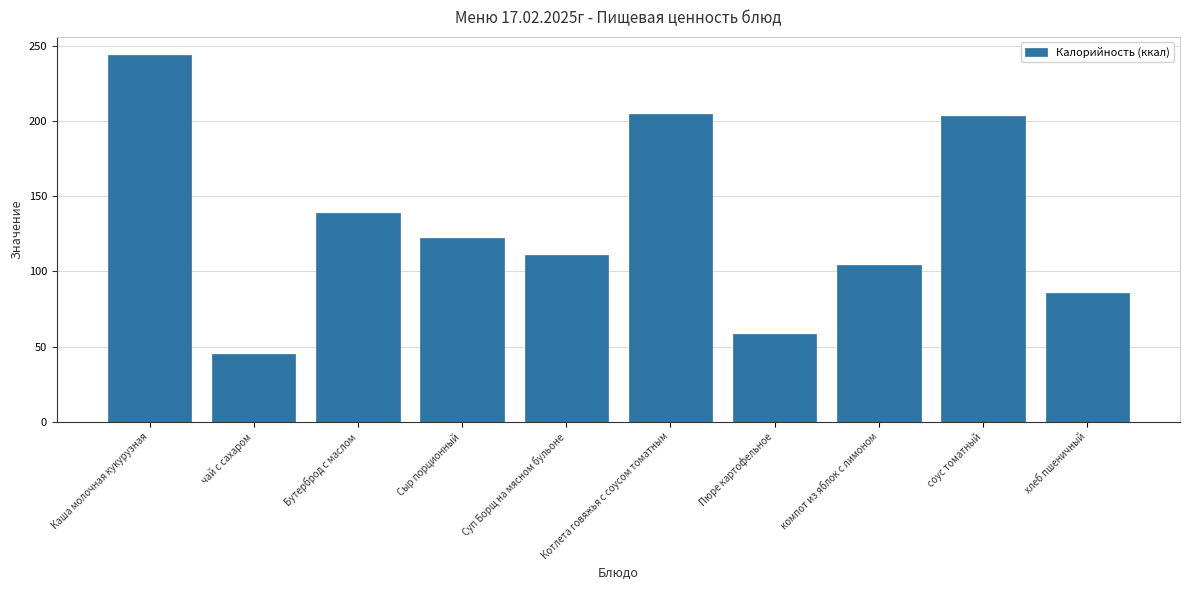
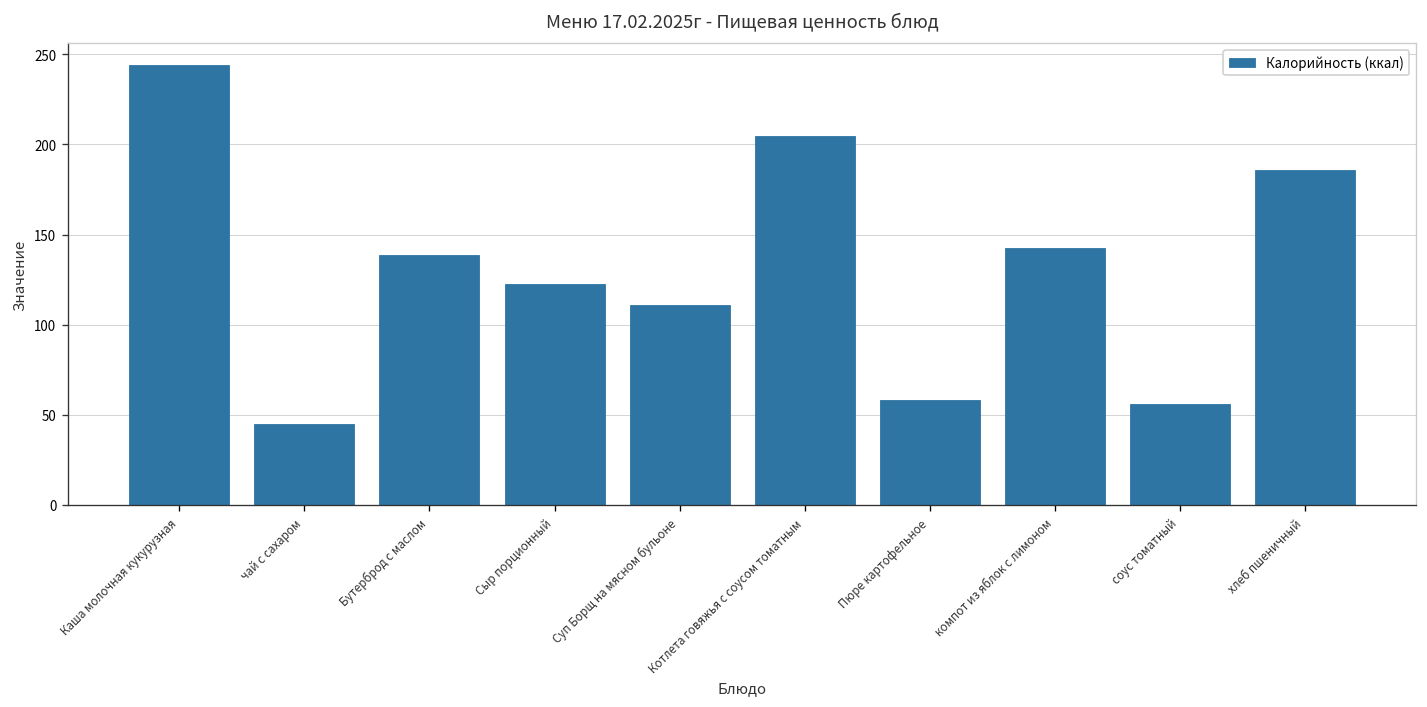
  {
    "Каша молочная кукурузная": 244,
    "чай с сахаром": 45,
    "Бутерброд с маслом": 139,
    "Сыр порционный": 123,
    "Суп Борщ на мясном бульоне": 111,
    "Котлета говяжья с соусом томатным": 205,
    "Пюре картофельное": 58,
-   "компот из яблок с лимоном": 104,
-   "соус томатный": 204,
-   "хлеб пшеничный": 86
+   "компот из яблок с лимоном": 143,
+   "соус томатный": 56,
+   "хлеб пшеничный": 186
  }
